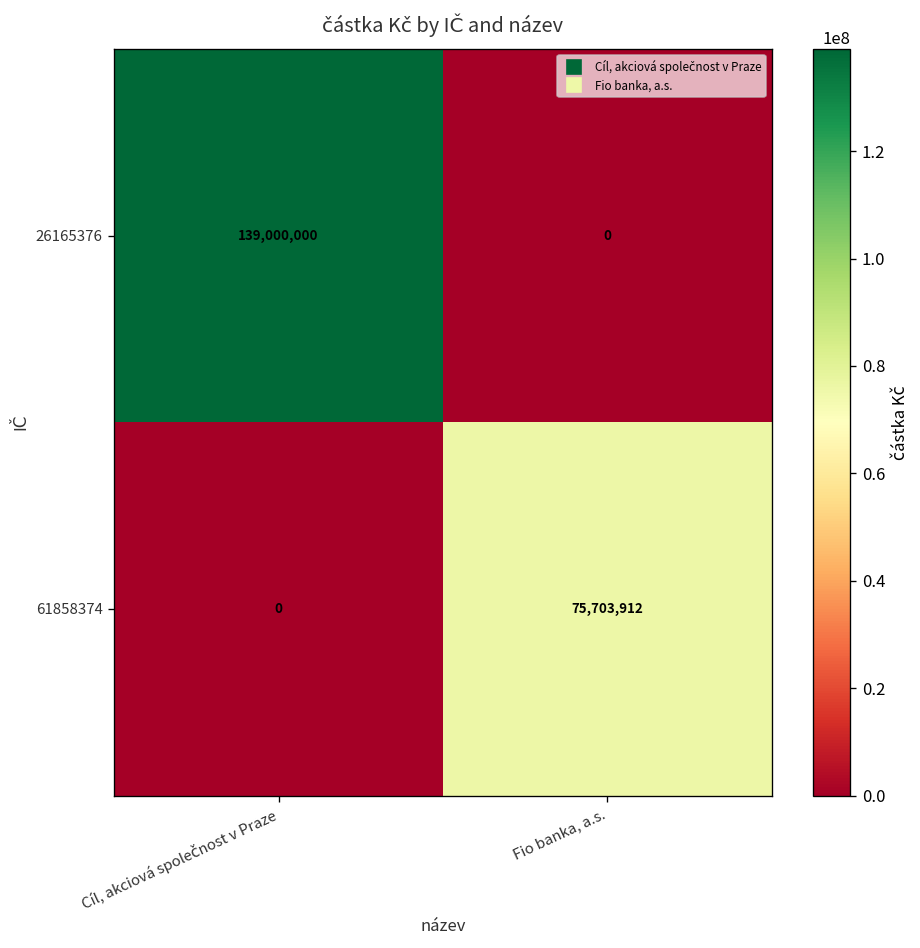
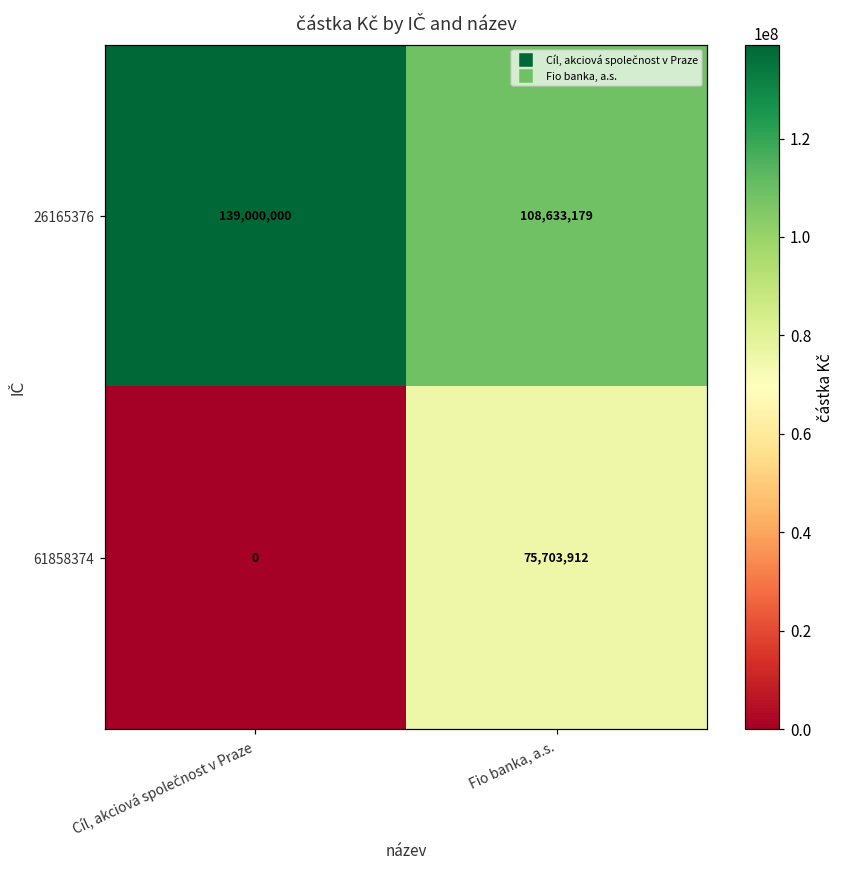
  {
    "26165376": {
      "Cíl, akciová společnost v Praze": "139,000,000",
-     "Fio banka, a.s.": "0"
+     "Fio banka, a.s.": "108,633,179"
    },
    "61858374": {
      "Cíl, akciová společnost v Praze": "0",
      "Fio banka, a.s.": "75,703,912"
    }
  }
